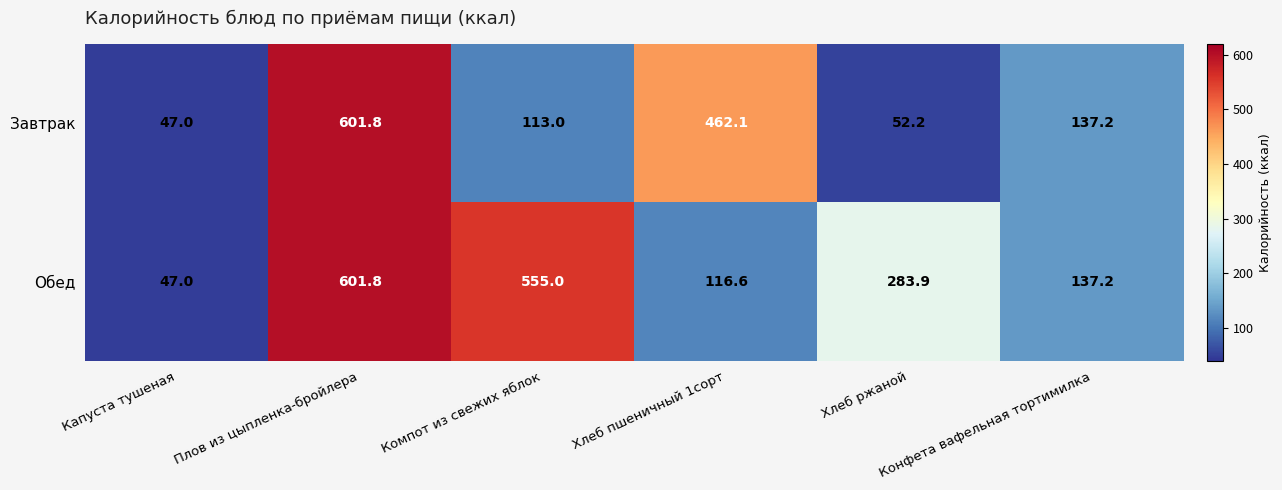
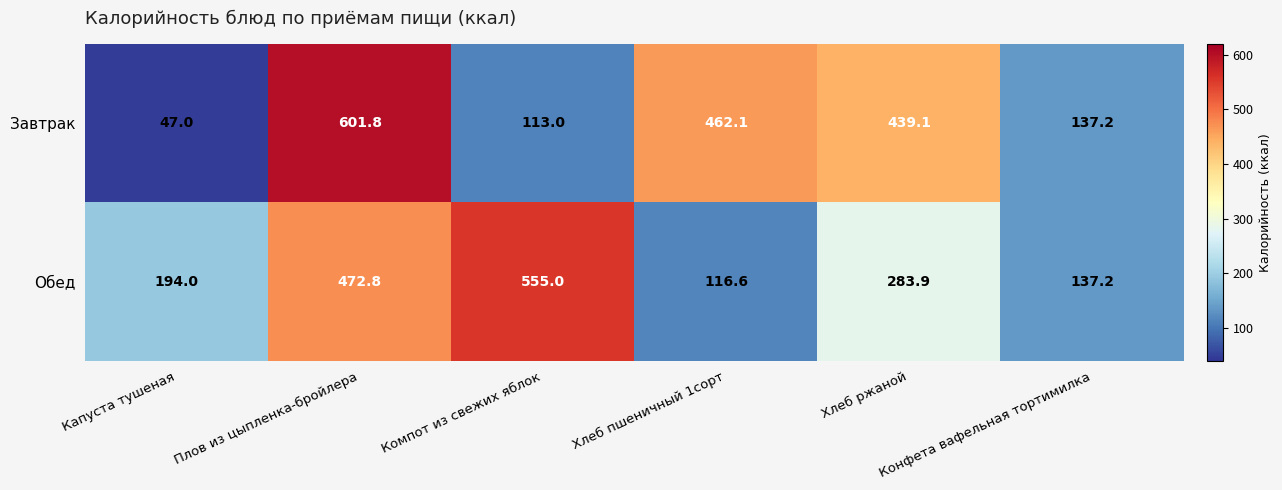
  {
    "Завтрак": {
      "Капуста тушеная": 47.0,
      "Плов из цыпленка-бройлера": 601.8,
      "Компот из свежих яблок": 113.0,
      "Хлеб пшеничный 1сорт": 462.1,
-     "Хлеб ржаной": 52.2,
+     "Хлеб ржаной": 439.1,
      "Конфета вафельная тортимилка": 137.2
    },
    "Обед": {
-     "Капуста тушеная": 47.0,
-     "Плов из цыпленка-бройлера": 601.8,
+     "Капуста тушеная": 194.0,
+     "Плов из цыпленка-бройлера": 472.8,
      "Компот из свежих яблок": 555.0,
      "Хлеб пшеничный 1сорт": 116.6,
      "Хлеб ржаной": 283.9,
      "Конфета вафельная тортимилка": 137.2
    }
  }
